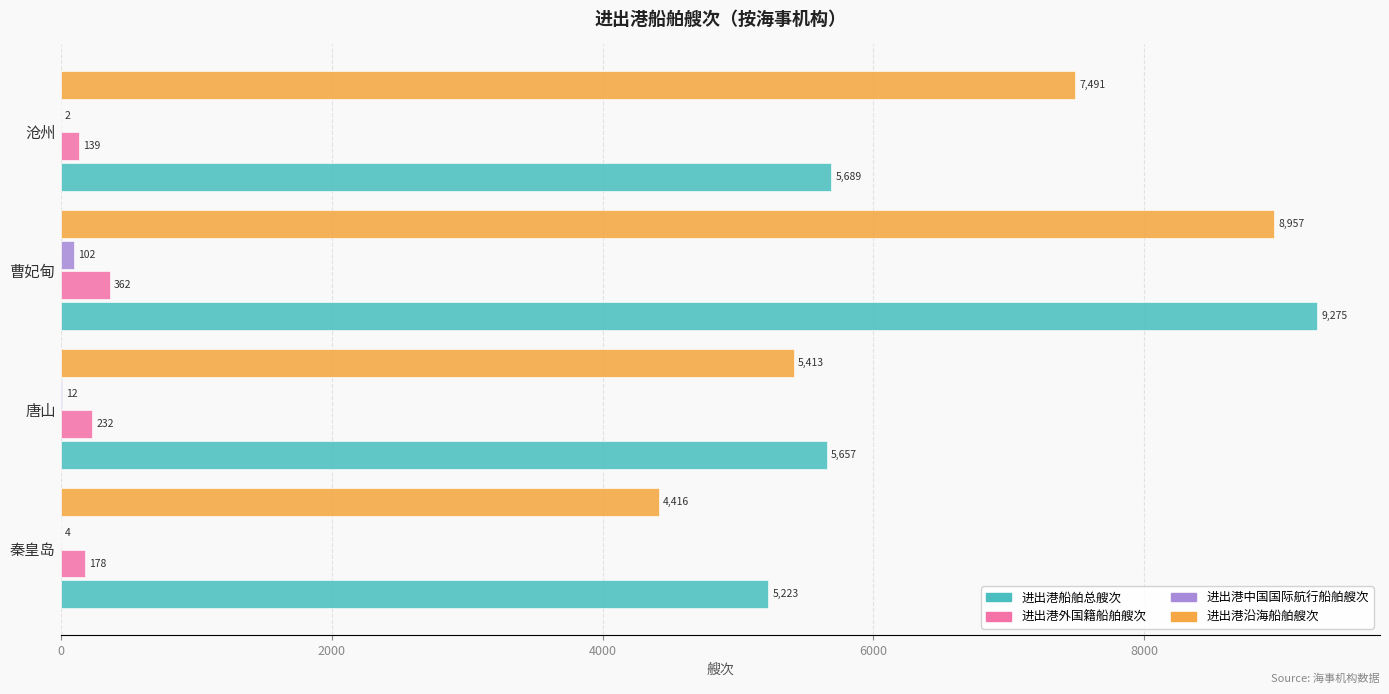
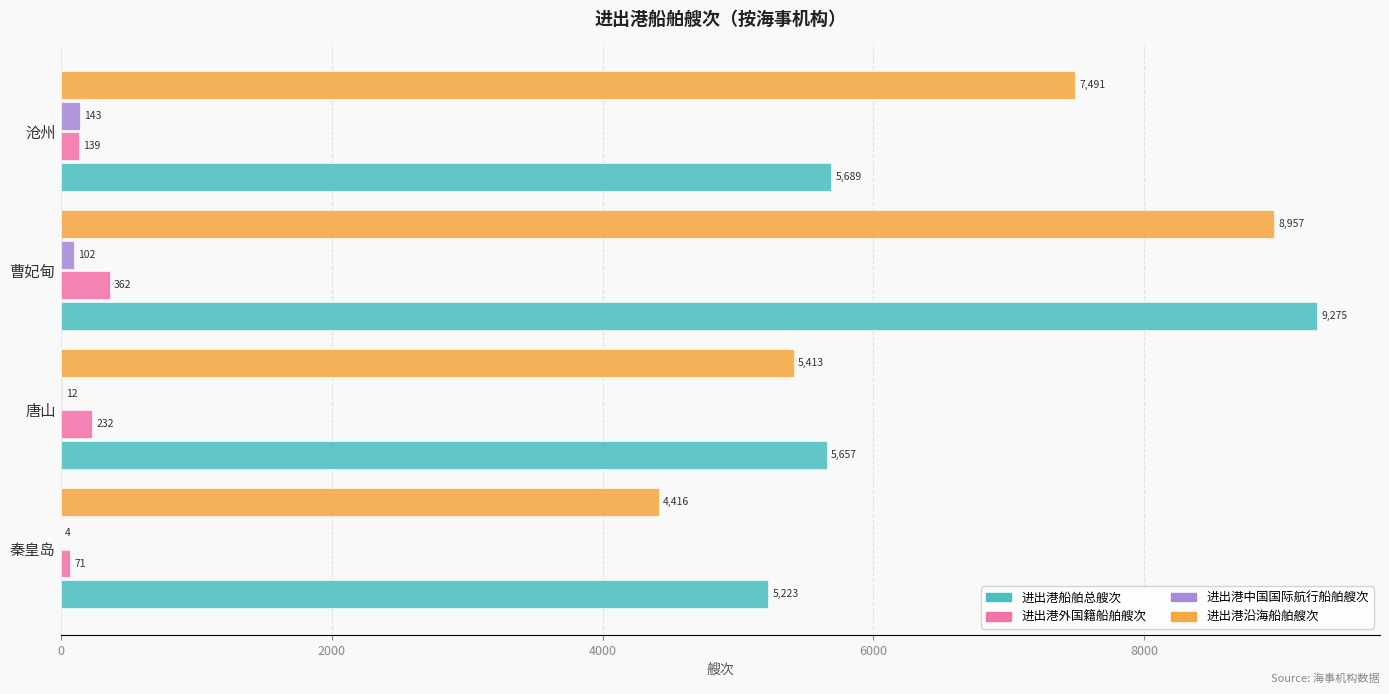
  {
    "进出港船舶总艘次": {
      "沧州": "5,689",
      "曹妃甸": "9,275",
      "唐山": "5,657",
      "秦皇岛": "5,223"
    },
    "进出港外国籍船舶艘次": {
      "沧州": "139",
      "曹妃甸": "362",
      "唐山": "232",
-     "秦皇岛": "178"
+     "秦皇岛": "71"
    },
    "进出港中国国际航行船舶艘次": {
-     "沧州": "2",
+     "沧州": "143",
      "曹妃甸": "102",
      "唐山": "12",
      "秦皇岛": "4"
    },
    "进出港沿海船舶艘次": {
      "沧州": "7,491",
      "曹妃甸": "8,957",
      "唐山": "5,413",
      "秦皇岛": "4,416"
    }
  }
